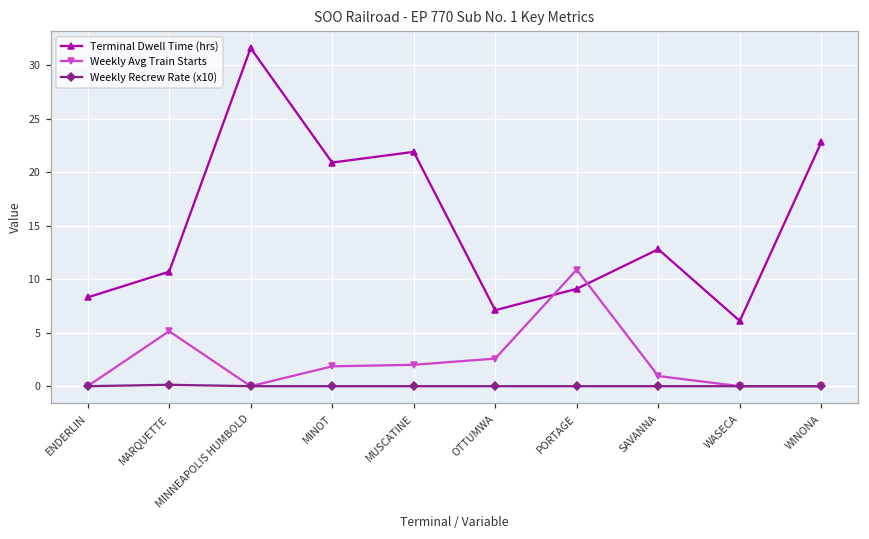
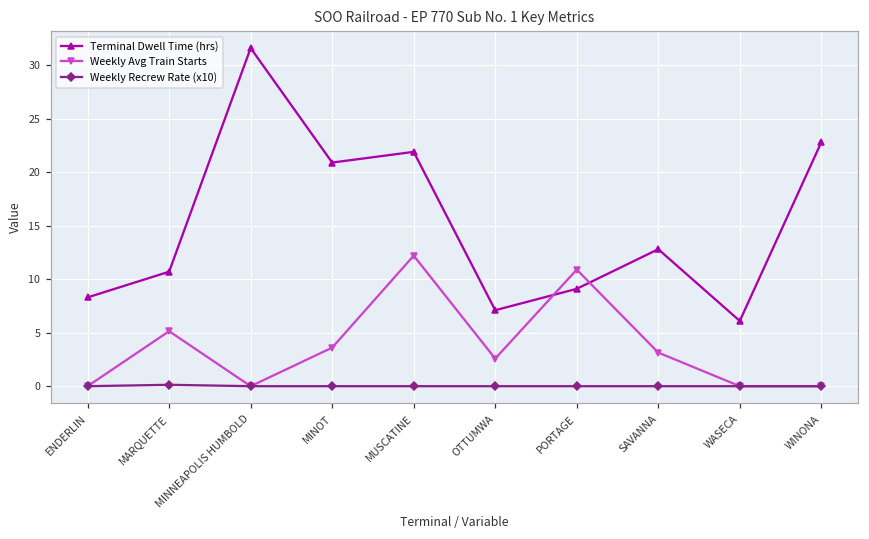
  {
    "Weekly Avg Train Starts": {
      "MARQUETTE": 5,
-     "MINOT": 2,
-     "MUSCATINE": 2,
+     "MINOT": 4,
+     "MUSCATINE": 12,
      "OTTUMWA": 3,
      "PORTAGE": 11,
-     "SAVANNA": 1
+     "SAVANNA": 3
    }
  }
